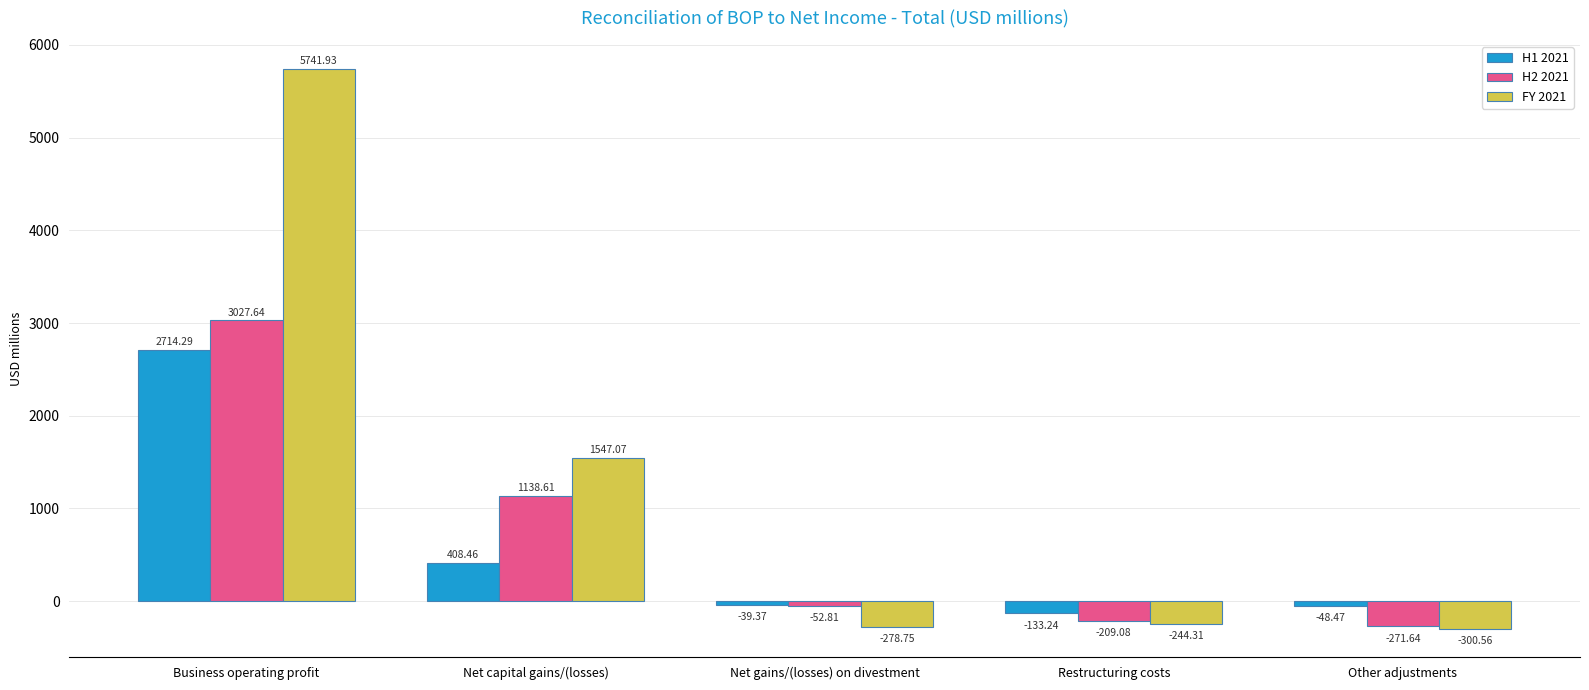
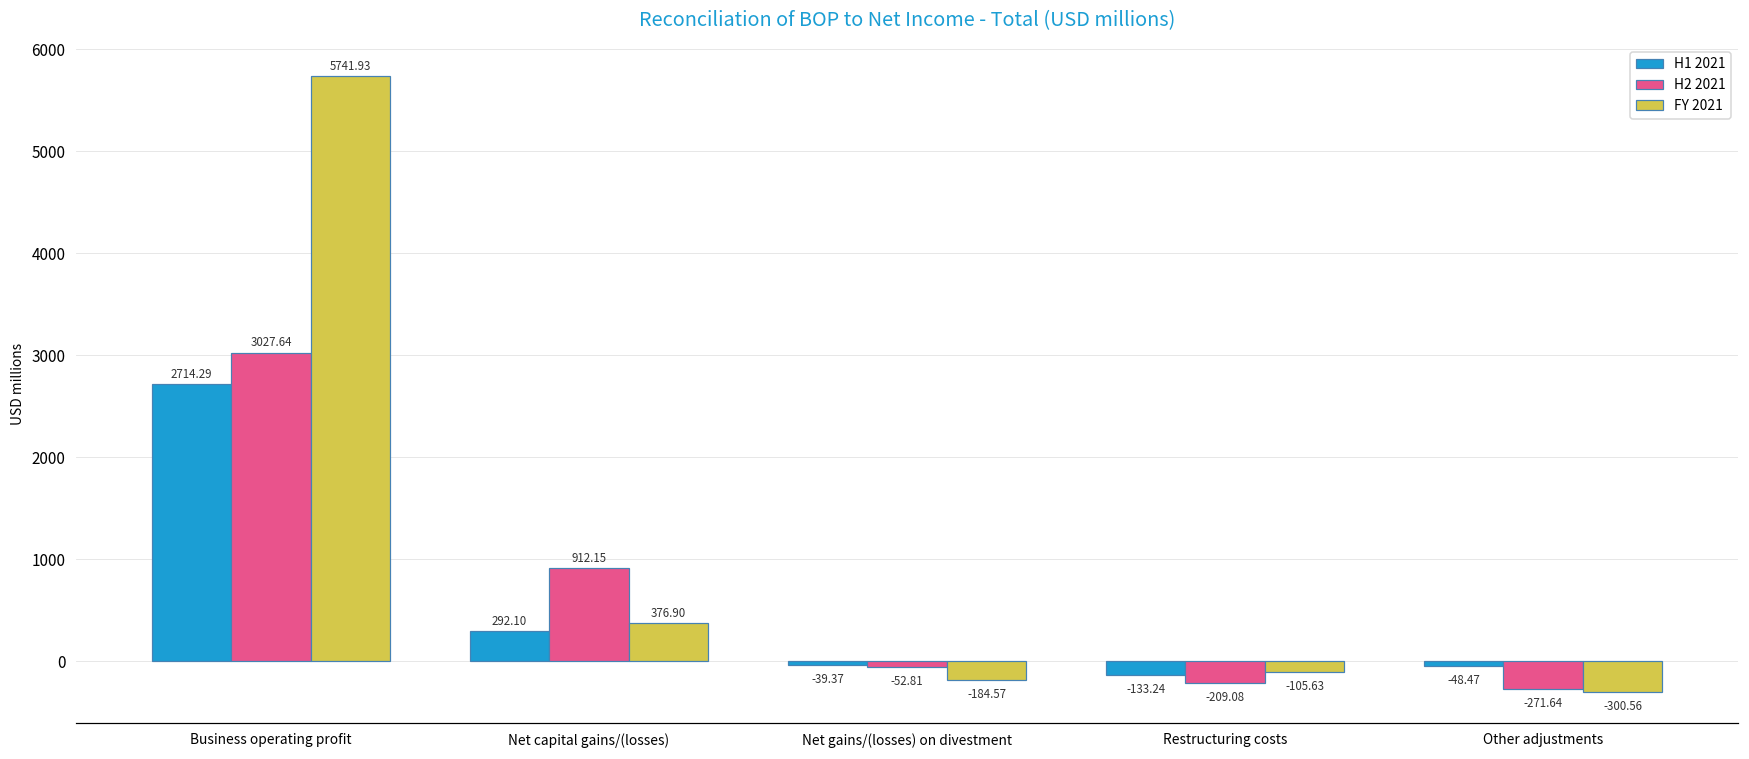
  {
    "H1 2021": {
      "Business operating profit": 2714.29,
-     "Net capital gains/(losses)": 408.46,
+     "Net capital gains/(losses)": 292.10,
      "Net gains/(losses) on divestment": -39.37,
      "Restructuring costs": -133.24,
      "Other adjustments": -48.47
    },
    "H2 2021": {
      "Business operating profit": 3027.64,
-     "Net capital gains/(losses)": 1138.61,
+     "Net capital gains/(losses)": 912.15,
      "Net gains/(losses) on divestment": -52.81,
      "Restructuring costs": -209.08,
      "Other adjustments": -271.64
    },
    "FY 2021": {
      "Business operating profit": 5741.93,
-     "Net capital gains/(losses)": 1547.07,
-     "Net gains/(losses) on divestment": -278.75,
-     "Restructuring costs": -244.31,
+     "Net capital gains/(losses)": 376.90,
+     "Net gains/(losses) on divestment": -184.57,
+     "Restructuring costs": -105.63,
      "Other adjustments": -300.56
    }
  }
